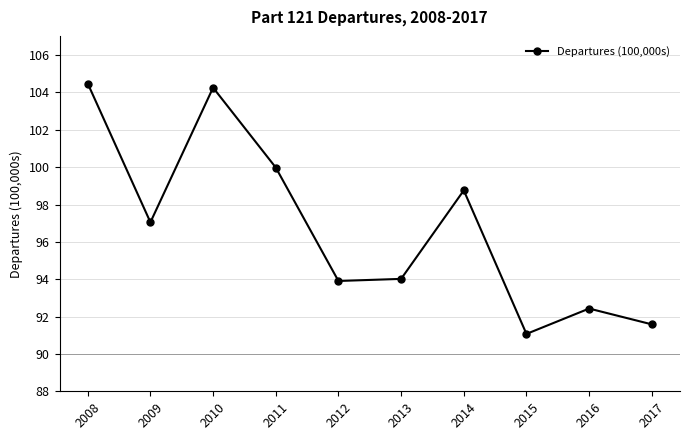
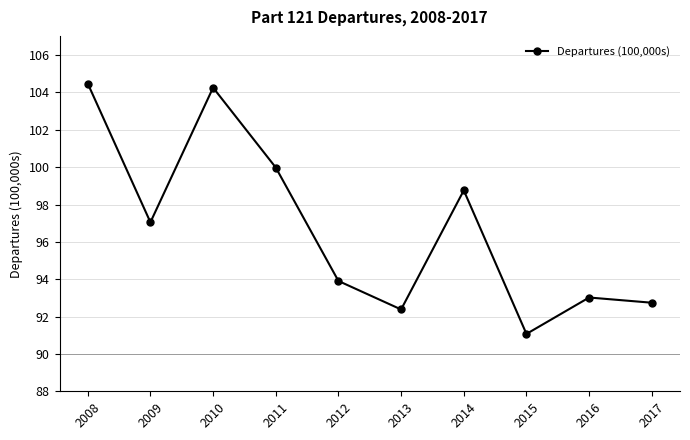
  {
    "2008": 104.5,
    "2009": 97.1,
    "2010": 104.3,
    "2011": 100.0,
    "2012": 93.9,
-   "2013": 94.0,
+   "2013": 92.4,
    "2014": 98.8,
    "2015": 91.1,
-   "2016": 92.4,
-   "2017": 91.6
+   "2016": 93.0,
+   "2017": 92.7
  }
